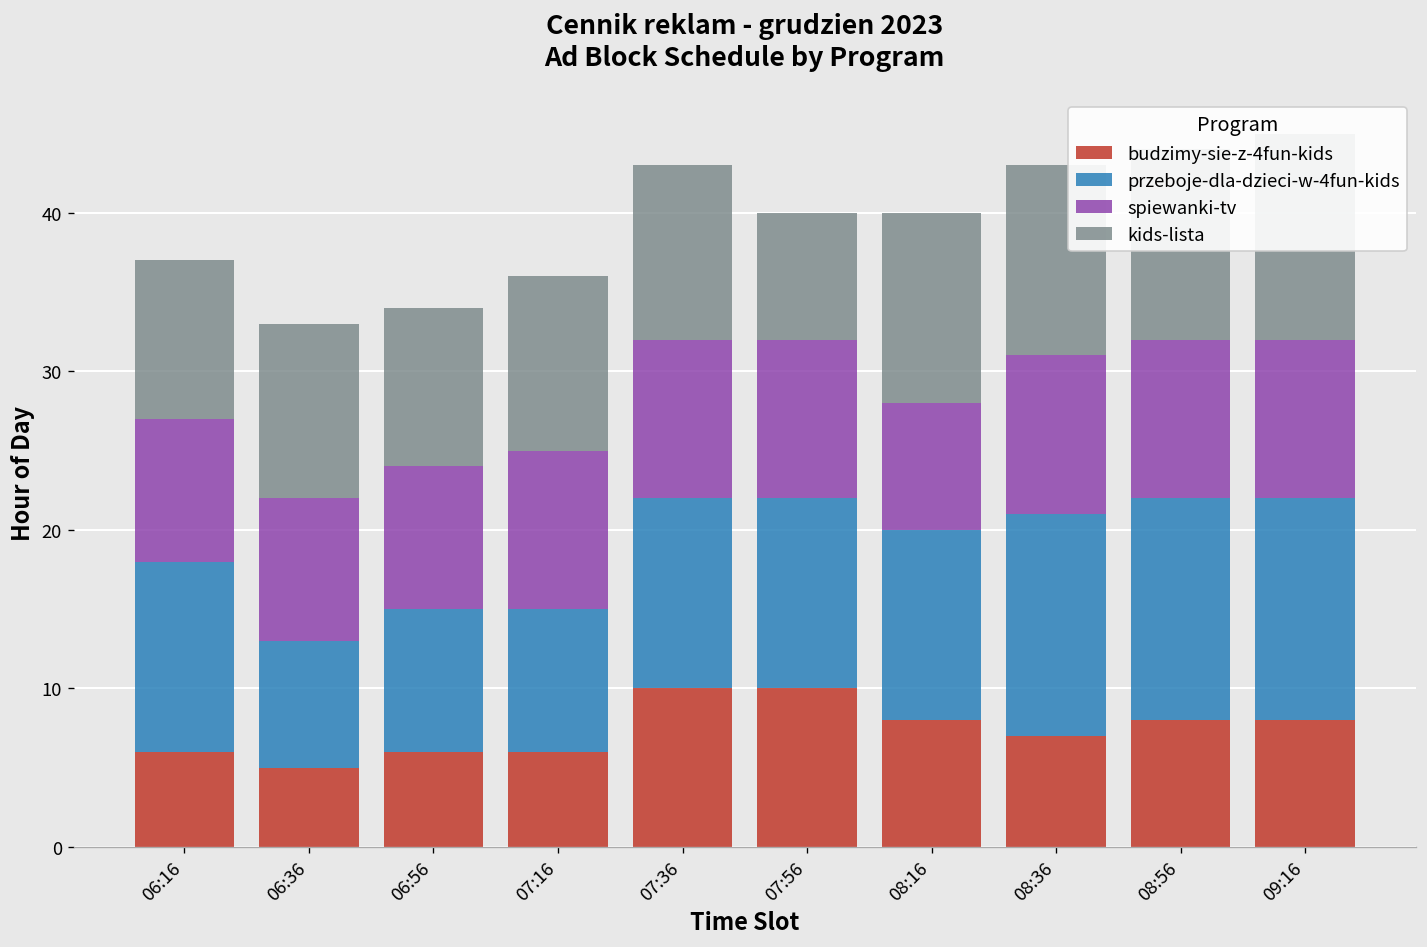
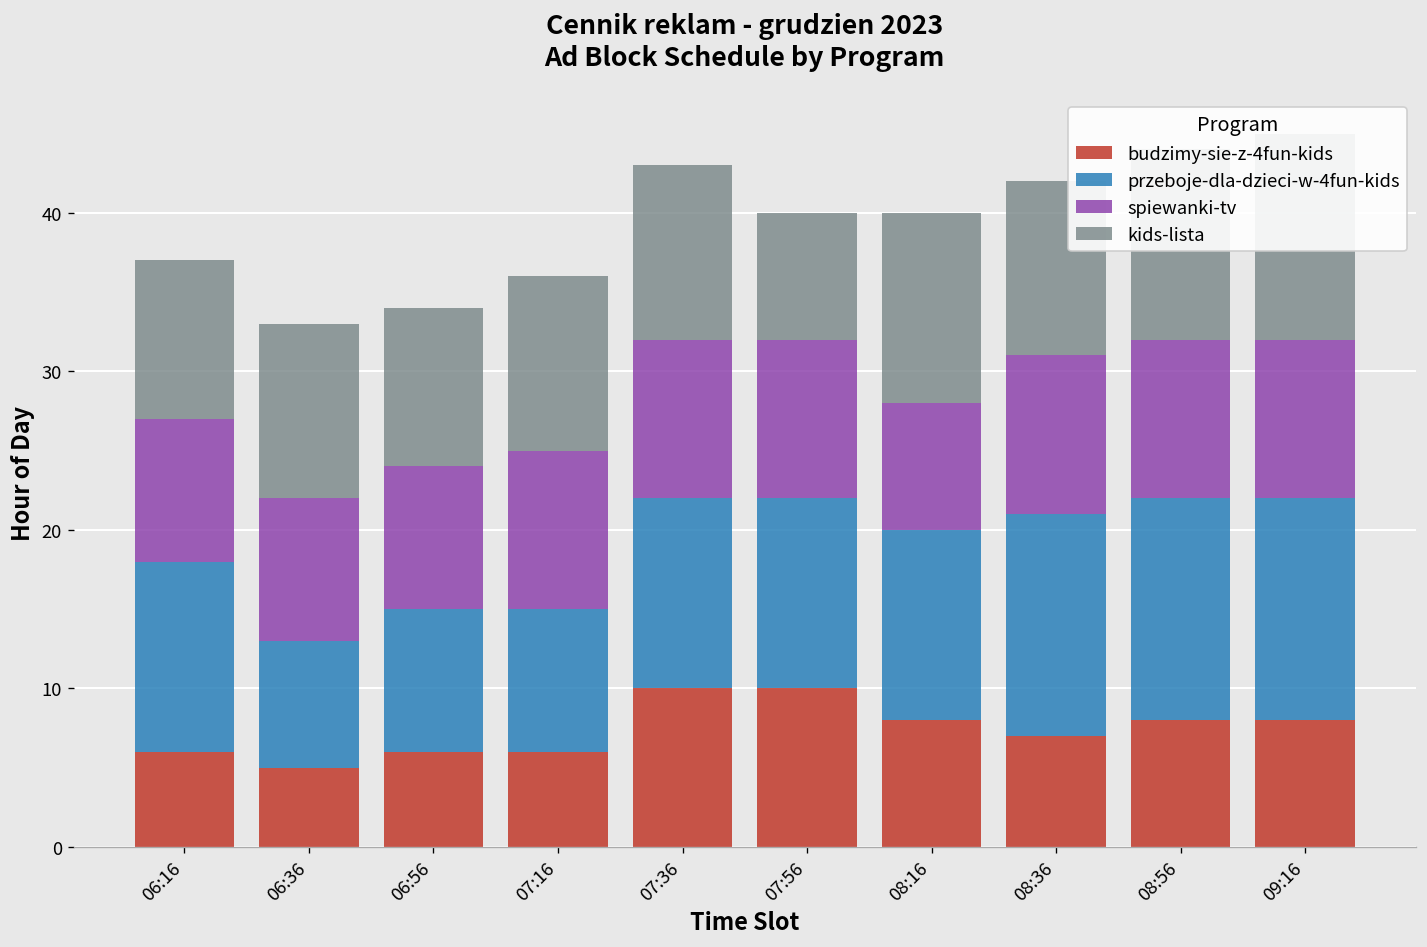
  {
    "budzimy-sie-z-4fun-kids": {
      "06:16": 6,
      "06:36": 5,
      "06:56": 6,
      "07:16": 6,
      "07:36": 10,
      "07:56": 10,
      "08:16": 8,
      "08:36": 7,
      "08:56": 8,
      "09:16": 8
    },
    "przeboje-dla-dzieci-w-4fun-kids": {
      "06:16": 12,
      "06:36": 8,
      "06:56": 9,
      "07:16": 9,
      "07:36": 12,
      "07:56": 12,
      "08:16": 12,
      "08:36": 14,
      "08:56": 14,
      "09:16": 14
    },
    "spiewanki-tv": {
      "06:16": 9,
      "06:36": 9,
      "06:56": 9,
      "07:16": 10,
      "07:36": 10,
      "07:56": 10,
      "08:16": 8,
      "08:36": 10,
      "08:56": 10,
      "09:16": 10
    },
    "kids-lista": {
      "06:16": 10,
      "06:36": 11,
      "06:56": 10,
      "07:16": 11,
      "07:36": 11,
      "07:56": 8,
      "08:16": 12,
-     "08:36": 12
+     "08:36": 11
    }
  }
